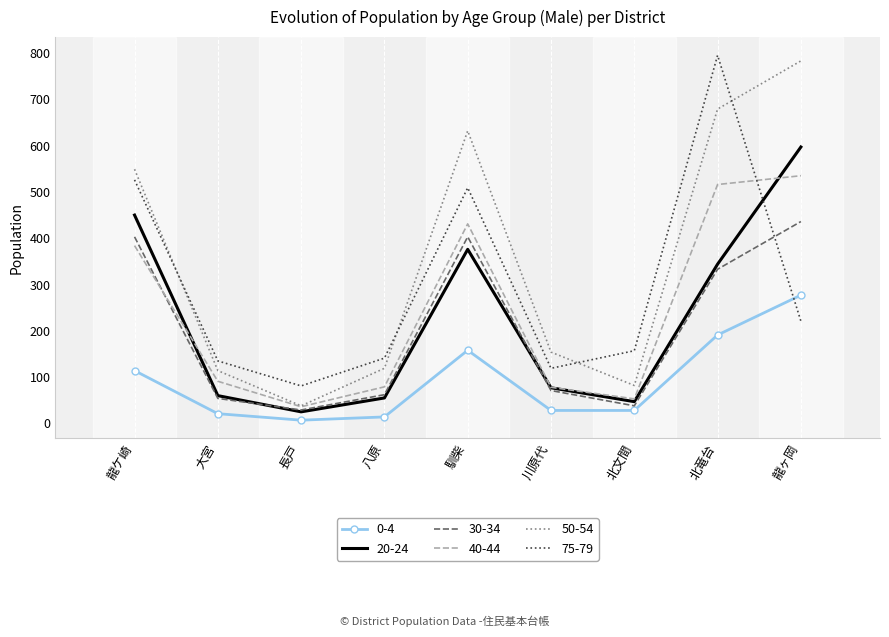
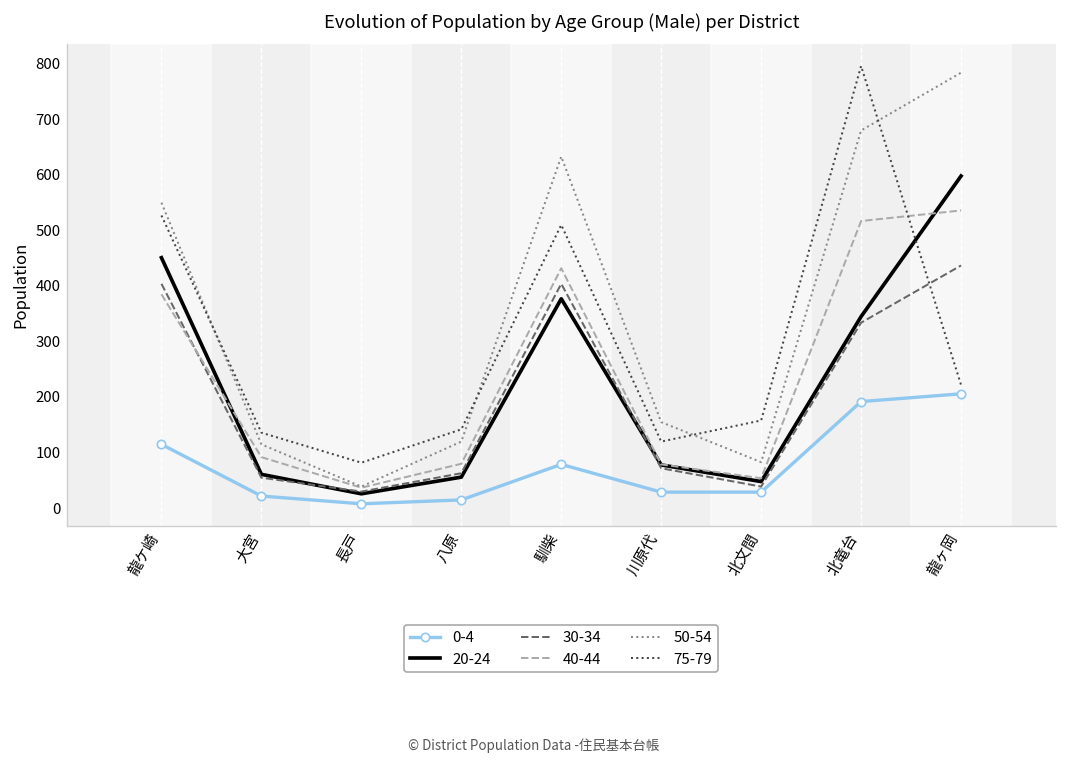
  {
    "0-4": {
      "龍ケ崎": 110,
      "大宮": 20,
      "長戸": 10,
      "八原": 10,
-     "馴柴": 160,
+     "馴柴": 80,
      "川原代": 30,
      "北文間": 30,
      "北竜台": 190,
-     "龍ヶ岡": 280
+     "龍ヶ岡": 210
    },
    "20-24": {
      "龍ケ崎": 450,
      "大宮": 60,
      "八原": 60,
      "馴柴": 380,
      "北文間": 50,
      "北竜台": 340,
      "龍ヶ岡": 600
    }
  }
